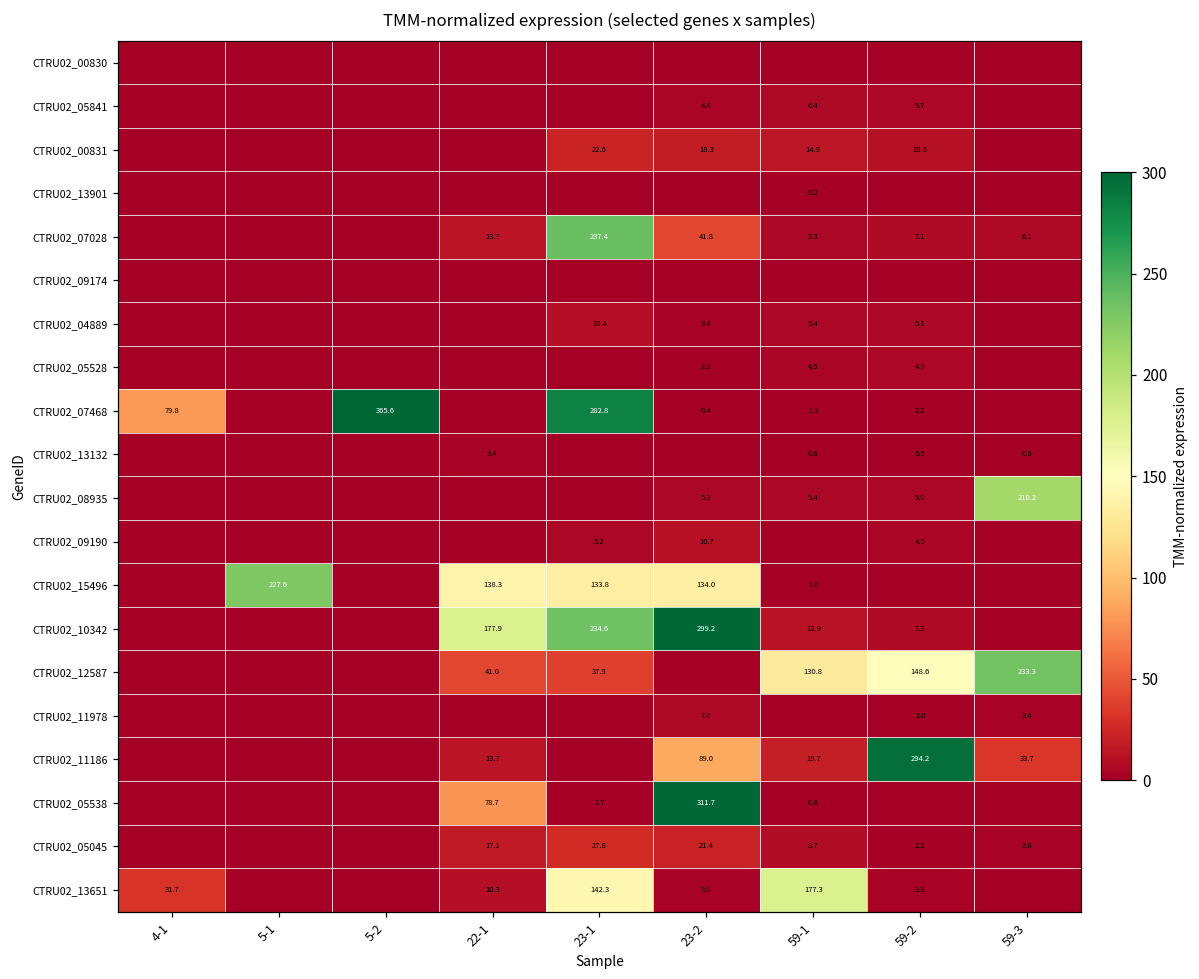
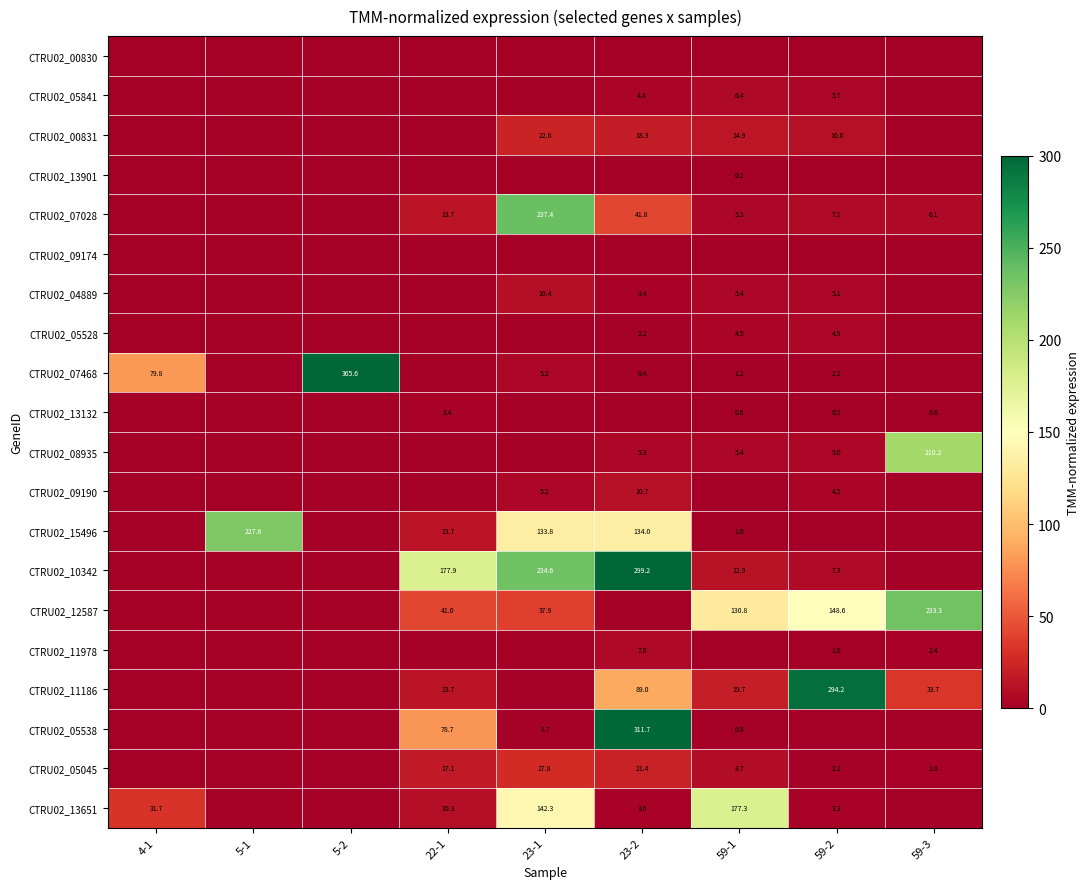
  {
    "CTRU02_05841": {
      "23-2": 4.4,
      "59-1": 6.4,
      "59-2": 5.7
    },
    "CTRU02_00831": {
      "23-1": 22.6,
      "23-2": 18.3,
      "59-1": 14.9,
      "59-2": 10.6
    },
    "CTRU02_13901": {
      "59-1": 0.2
    },
    "CTRU02_07028": {
      "22-1": 13.7,
      "23-1": 237.4,
      "23-2": 41.8,
      "59-1": 5.3,
      "59-2": 7.1,
      "59-3": 6.1
    },
    "CTRU02_04889": {
      "23-1": 10.4,
      "23-2": 3.4,
      "59-1": 5.4,
      "59-2": 5.1
    },
    "CTRU02_05528": {
      "23-2": 2.2,
      "59-1": 4.5,
      "59-2": 4.9
    },
    "CTRU02_07468": {
      "4-1": 79.8,
      "5-2": 365.6,
-     "23-1": 282.8,
+     "23-1": 5.2,
      "23-2": 0.4,
      "59-1": 1.2,
      "59-2": 2.2
    },
    "CTRU02_13132": {
      "22-1": 3.4,
      "59-1": 0.6,
      "59-2": 0.5,
      "59-3": 0.8
    },
    "CTRU02_08935": {
      "23-2": 5.3,
      "59-1": 5.4,
      "59-2": 5.0,
      "59-3": 210.2
    },
    "CTRU02_09190": {
      "23-1": 5.2,
      "23-2": 10.7,
      "59-2": 4.5
    },
    "CTRU02_15496": {
      "5-1": 227.6,
-     "22-1": 138.3,
+     "22-1": 13.7,
      "23-1": 133.8,
      "23-2": 134.0,
      "59-1": 1.0
    },
    "CTRU02_10342": {
      "22-1": 177.9,
      "23-1": 234.6,
      "23-2": 299.2,
      "59-1": 12.9,
      "59-2": 7.3
    },
    "CTRU02_12587": {
      "22-1": 41.0,
      "23-1": 37.9,
      "59-1": 130.8,
      "59-2": 148.6,
      "59-3": 233.3
    },
    "CTRU02_11978": {
      "23-2": 7.0,
      "59-2": 1.0,
      "59-3": 2.4
    },
    "CTRU02_11186": {
      "22-1": 13.7,
      "23-2": 89.0,
      "59-1": 19.7,
      "59-2": 294.2,
      "59-3": 33.7
    },
    "CTRU02_05538": {
      "22-1": 78.7,
      "23-1": 1.7,
      "23-2": 311.7,
      "59-1": 0.8
    },
    "CTRU02_05045": {
      "22-1": 17.1,
      "23-1": 27.8,
      "23-2": 21.4,
      "59-1": 8.7,
      "59-2": 2.2,
      "59-3": 2.8
    },
    "CTRU02_13651": {
      "4-1": 31.7,
      "22-1": 10.3,
      "23-1": 142.3,
      "23-2": 3.0,
      "59-1": 177.3,
      "59-2": 3.3
    }
  }
